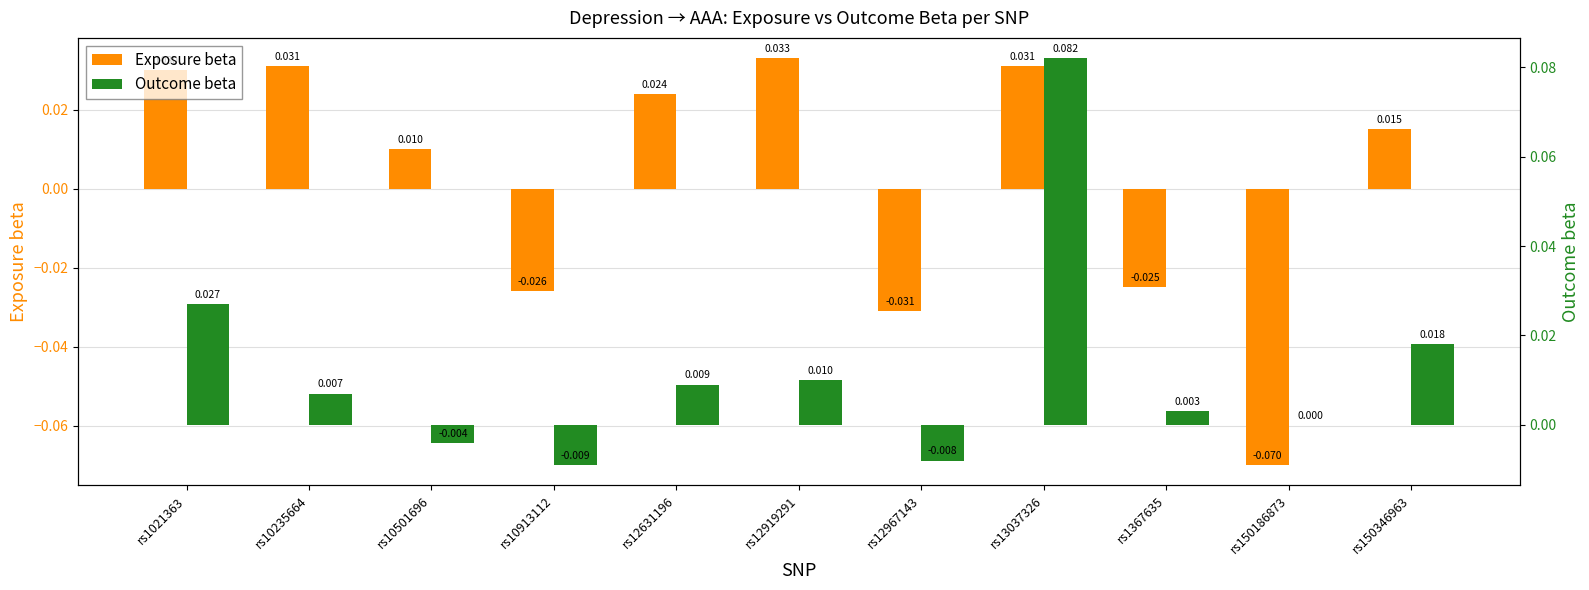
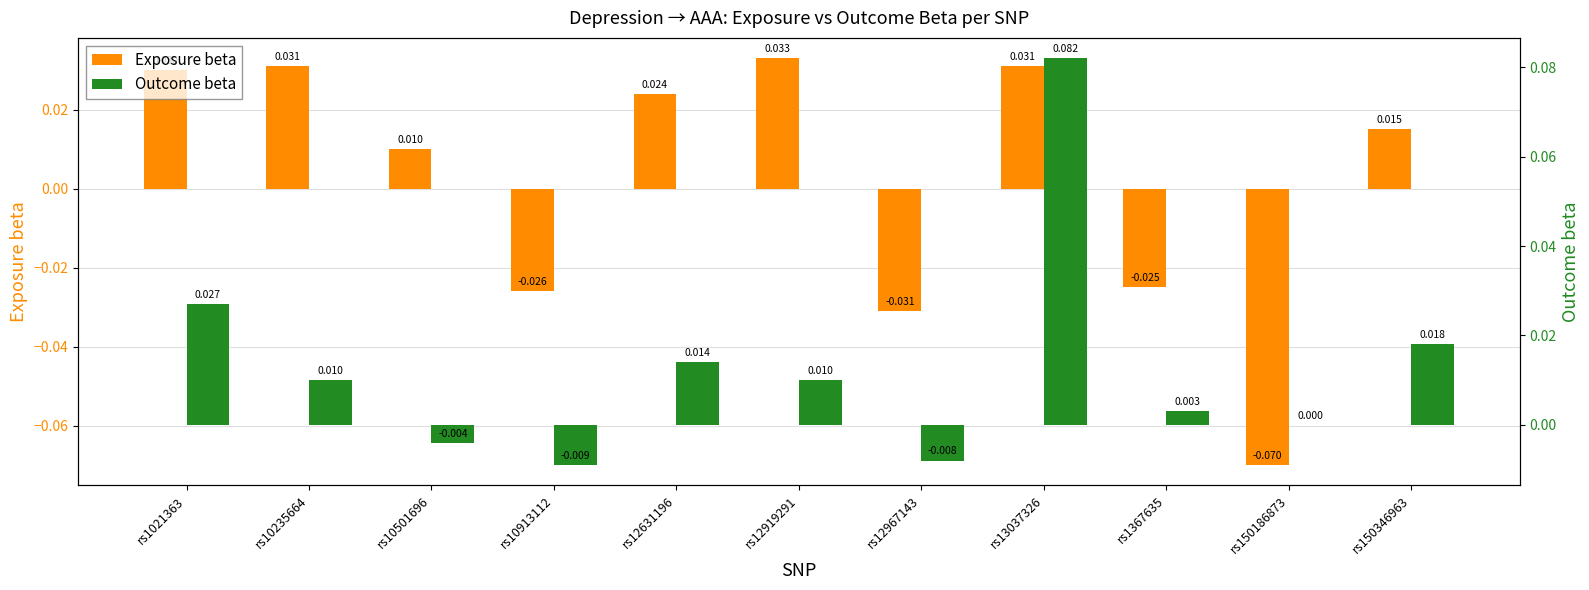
  {
    "Exposure beta": {
      "rs10235664": 0.031,
      "rs10501696": 0.010,
      "rs10913112": -0.026,
      "rs12631196": 0.024,
      "rs12919291": 0.033,
      "rs12967143": -0.031,
      "rs13037326": 0.031,
      "rs1367635": -0.025,
      "rs150186873": -0.070,
      "rs150346963": 0.015
    },
    "Outcome beta": {
      "rs1021363": 0.027,
-     "rs10235664": 0.007,
+     "rs10235664": 0.010,
      "rs10501696": -0.004,
      "rs10913112": -0.009,
-     "rs12631196": 0.009,
+     "rs12631196": 0.014,
      "rs12919291": 0.010,
      "rs12967143": -0.008,
      "rs13037326": 0.082,
      "rs1367635": 0.003,
      "rs150186873": 0.000,
      "rs150346963": 0.018
    }
  }
